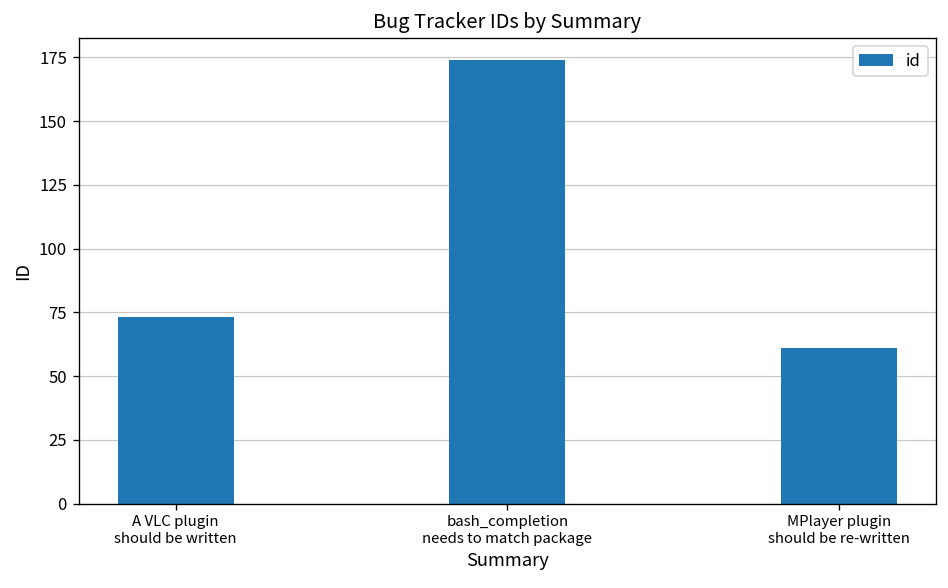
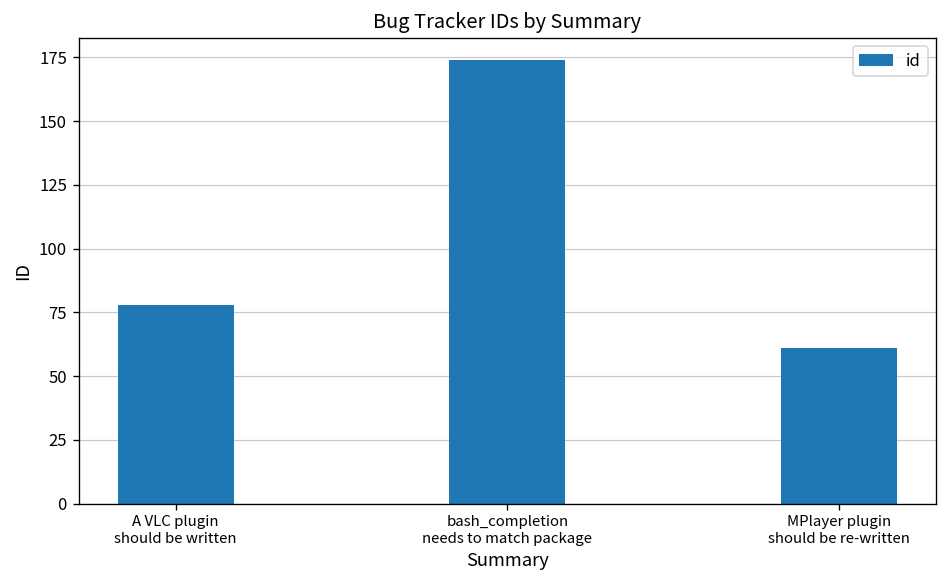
  {
-   "A VLC plugin should be written": 73,
+   "A VLC plugin should be written": 78,
    "bash_completion needs to match package": 174,
    "MPlayer plugin should be re-written": 61
  }
